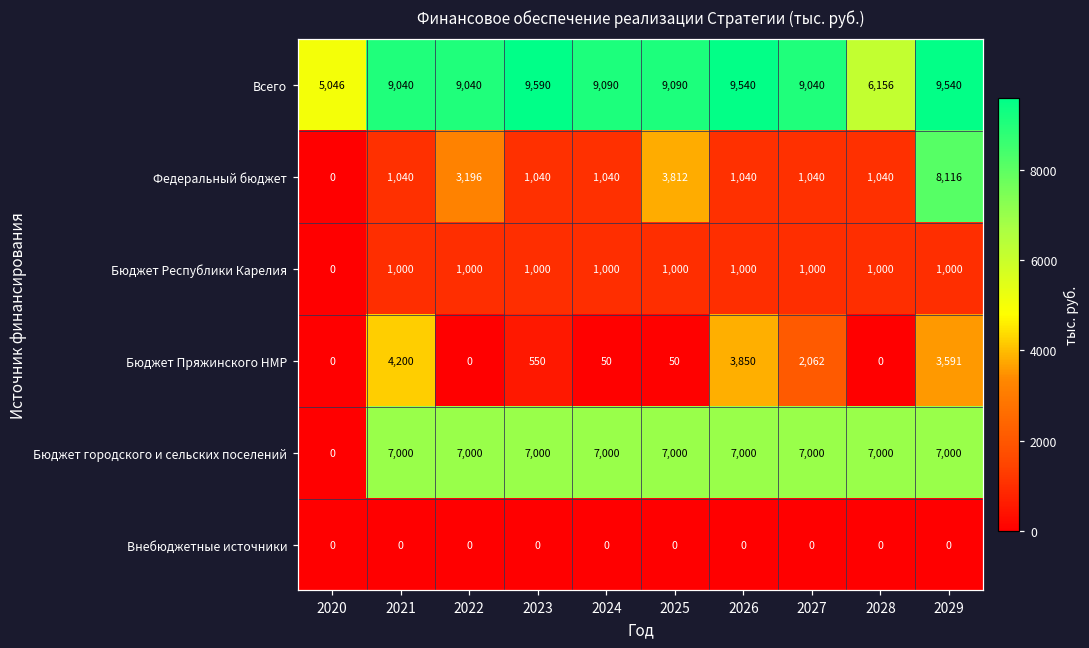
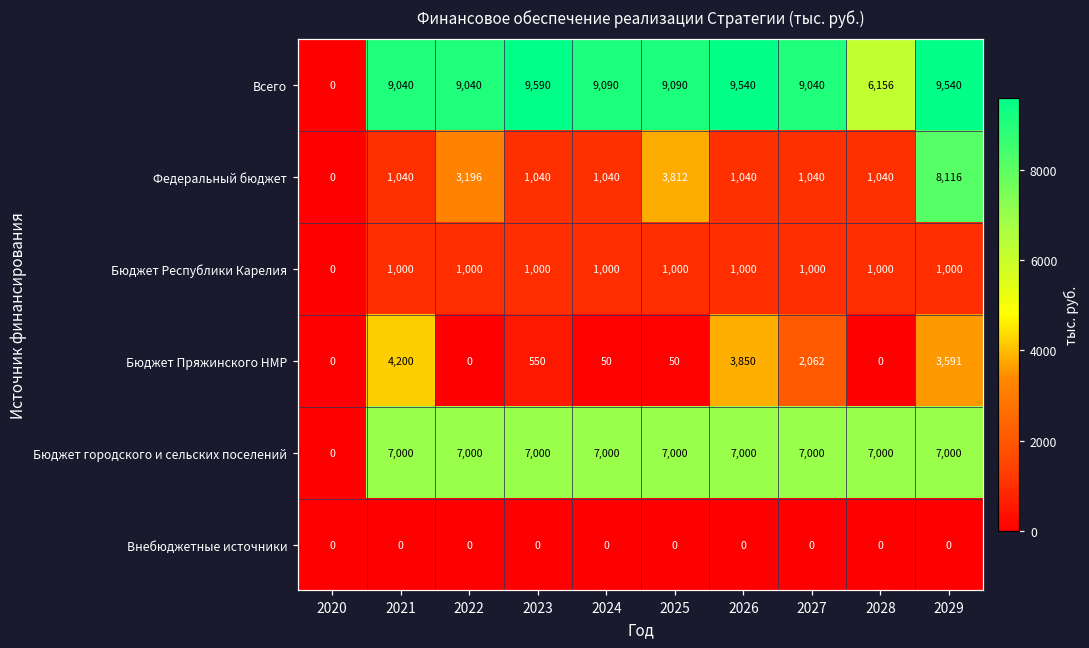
  {
    "Всего": {
-     "2020": "5,046",
+     "2020": "0",
      "2021": "9,040",
      "2022": "9,040",
      "2023": "9,590",
      "2024": "9,090",
      "2025": "9,090",
      "2026": "9,540",
      "2027": "9,040",
      "2028": "6,156",
      "2029": "9,540"
    },
    "Федеральный бюджет": {
      "2020": "0",
      "2021": "1,040",
      "2022": "3,196",
      "2023": "1,040",
      "2024": "1,040",
      "2025": "3,812",
      "2026": "1,040",
      "2027": "1,040",
      "2028": "1,040",
      "2029": "8,116"
    },
    "Бюджет Республики Карелия": {
      "2020": "0",
      "2021": "1,000",
      "2022": "1,000",
      "2023": "1,000",
      "2024": "1,000",
      "2025": "1,000",
      "2026": "1,000",
      "2027": "1,000",
      "2028": "1,000",
      "2029": "1,000"
    },
    "Бюджет Пряжинского НМР": {
      "2020": "0",
      "2021": "4,200",
      "2022": "0",
      "2023": "550",
      "2024": "50",
      "2025": "50",
      "2026": "3,850",
      "2027": "2,062",
      "2028": "0",
      "2029": "3,591"
    },
    "Бюджет городского и сельских поселений": {
      "2020": "0",
      "2021": "7,000",
      "2022": "7,000",
      "2023": "7,000",
      "2024": "7,000",
      "2025": "7,000",
      "2026": "7,000",
      "2027": "7,000",
      "2028": "7,000",
      "2029": "7,000"
    },
    "Внебюджетные источники": {
      "2020": "0",
      "2021": "0",
      "2022": "0",
      "2023": "0",
      "2024": "0",
      "2025": "0",
      "2026": "0",
      "2027": "0",
      "2028": "0",
      "2029": "0"
    }
  }
